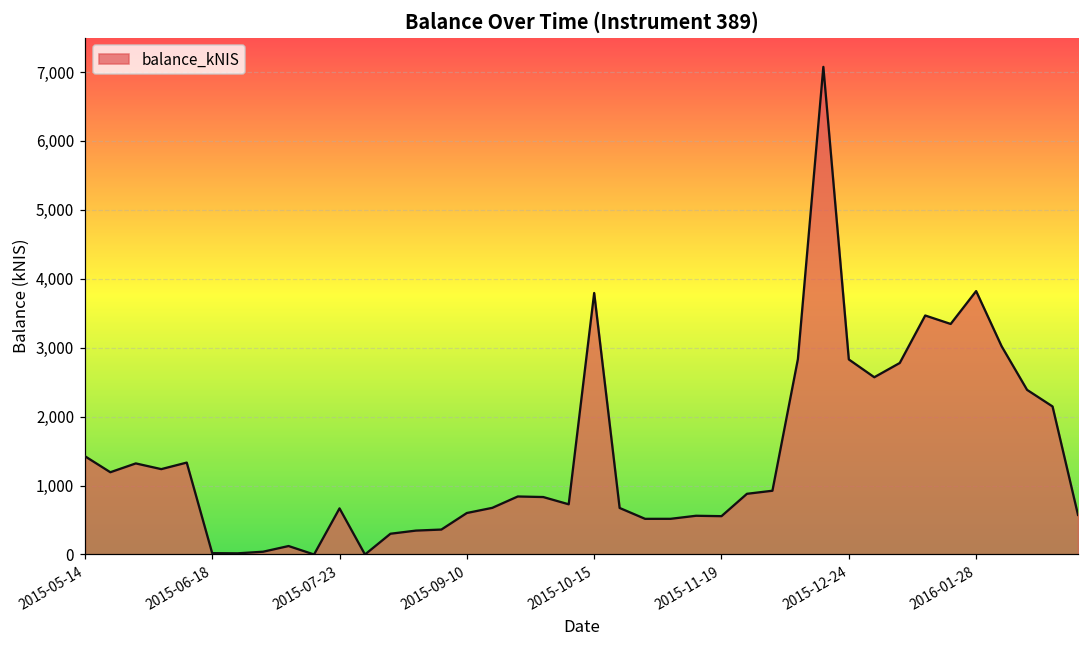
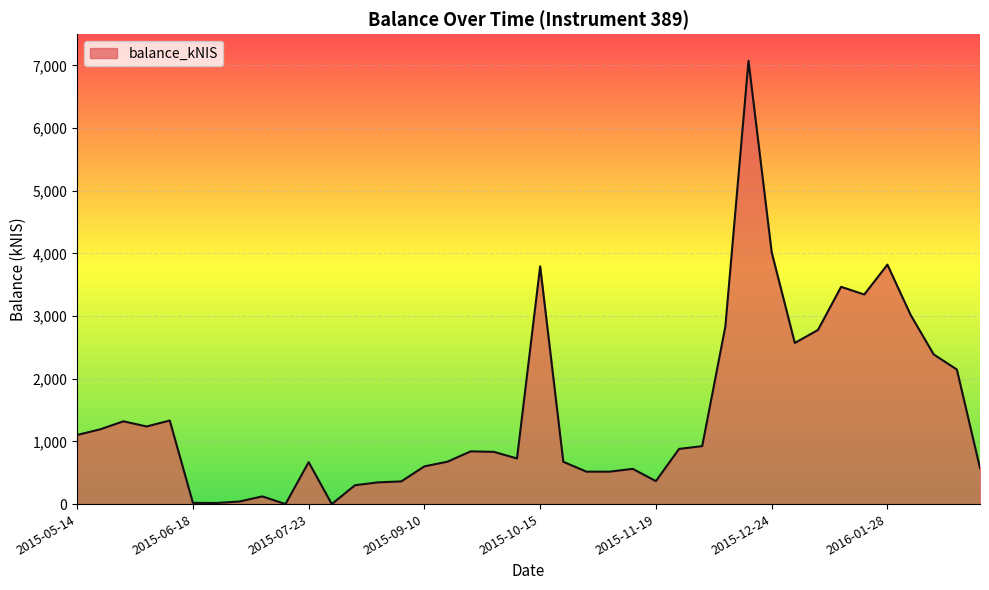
  {
-   "2015-05-14": "1,400",
+   "2015-05-14": "1,100",
    "2015-06-18": "0",
    "2015-07-23": "700",
    "2015-09-10": "600",
    "2015-10-15": "3,800",
-   "2015-11-19": "600",
-   "2015-12-24": "2,800",
+   "2015-11-19": "400",
+   "2015-12-24": "4,000",
    "2016-01-28": "3,800"
  }
